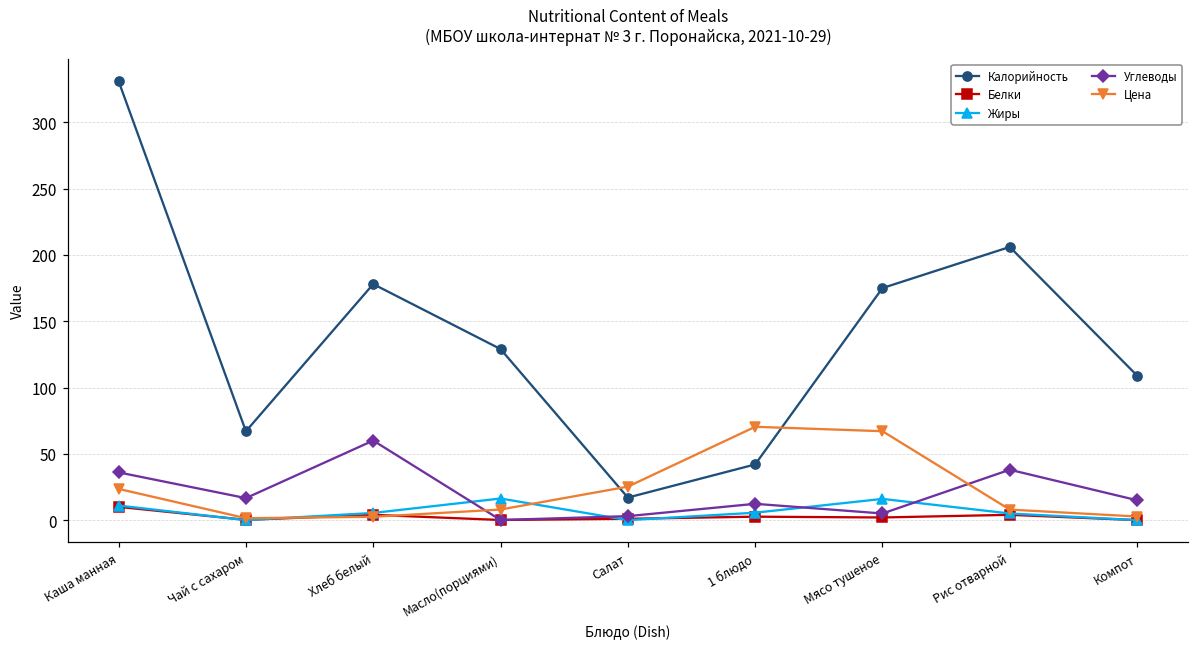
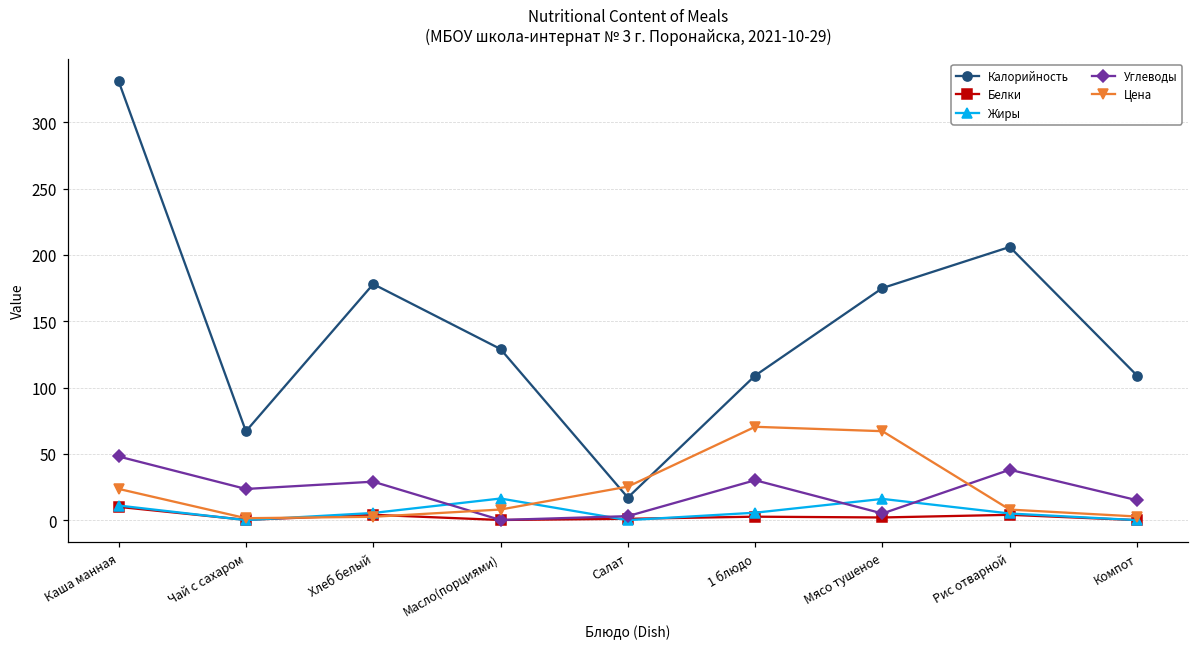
  {
    "Калорийность": {
      "Каша манная": 331,
      "Чай с сахаром": 67,
      "Хлеб белый": 178,
      "Масло(порциями)": 129,
      "Салат": 17,
-     "1 блюдо": 42,
+     "1 блюдо": 109,
      "Мясо тушеное": 175,
      "Рис отварной": 206,
      "Компот": 109
    },
    "Белки": {
      "1 блюдо": 3,
      "Мясо тушеное": 2
    },
    "Жиры": {
      "Масло(порциями)": 16,
      "1 блюдо": 6,
      "Мясо тушеное": 16
    },
    "Углеводы": {
-     "Каша манная": 36,
-     "Чай с сахаром": 17,
-     "Хлеб белый": 60,
-     "1 блюдо": 12,
+     "Каша манная": 48,
+     "Чай с сахаром": 24,
+     "Хлеб белый": 29,
+     "1 блюдо": 30,
      "Мясо тушеное": 5,
      "Рис отварной": 38,
      "Компот": 15
    },
    "Цена": {
      "Каша манная": 24,
      "Масло(порциями)": 8,
      "Салат": 25,
      "1 блюдо": 70,
      "Мясо тушеное": 67,
      "Рис отварной": 8,
      "Компот": 3
    }
  }
